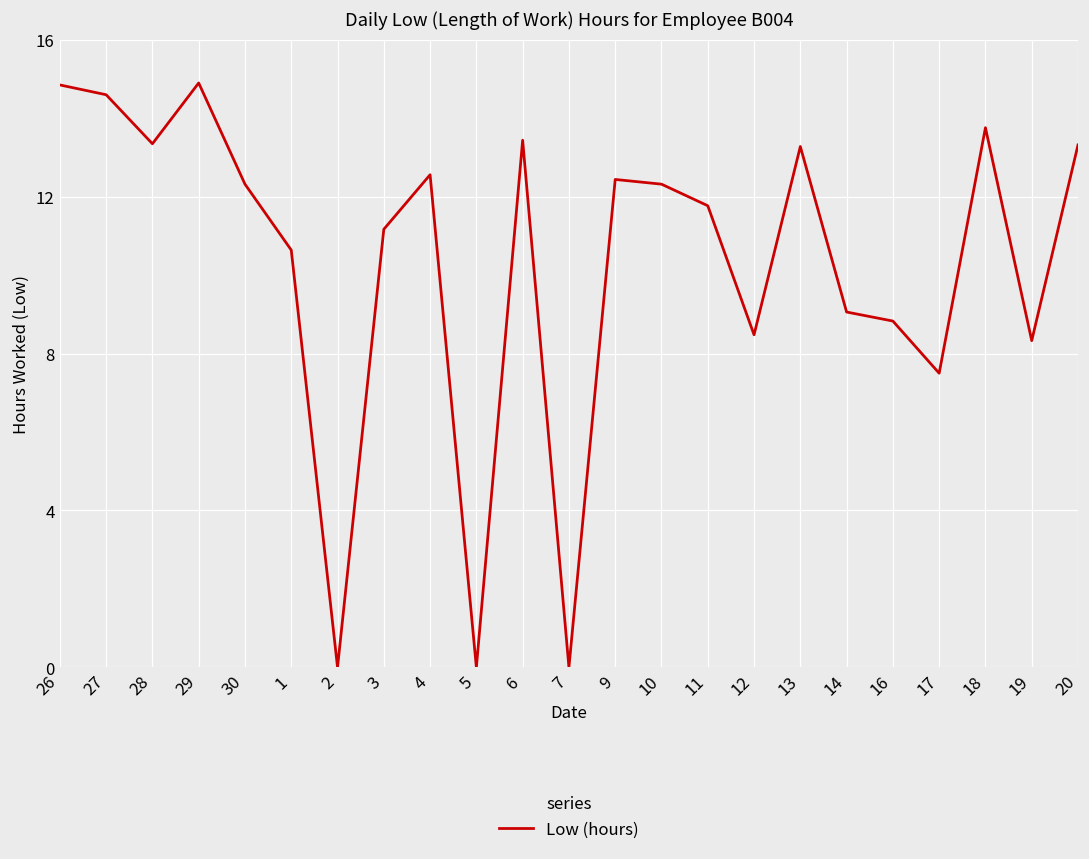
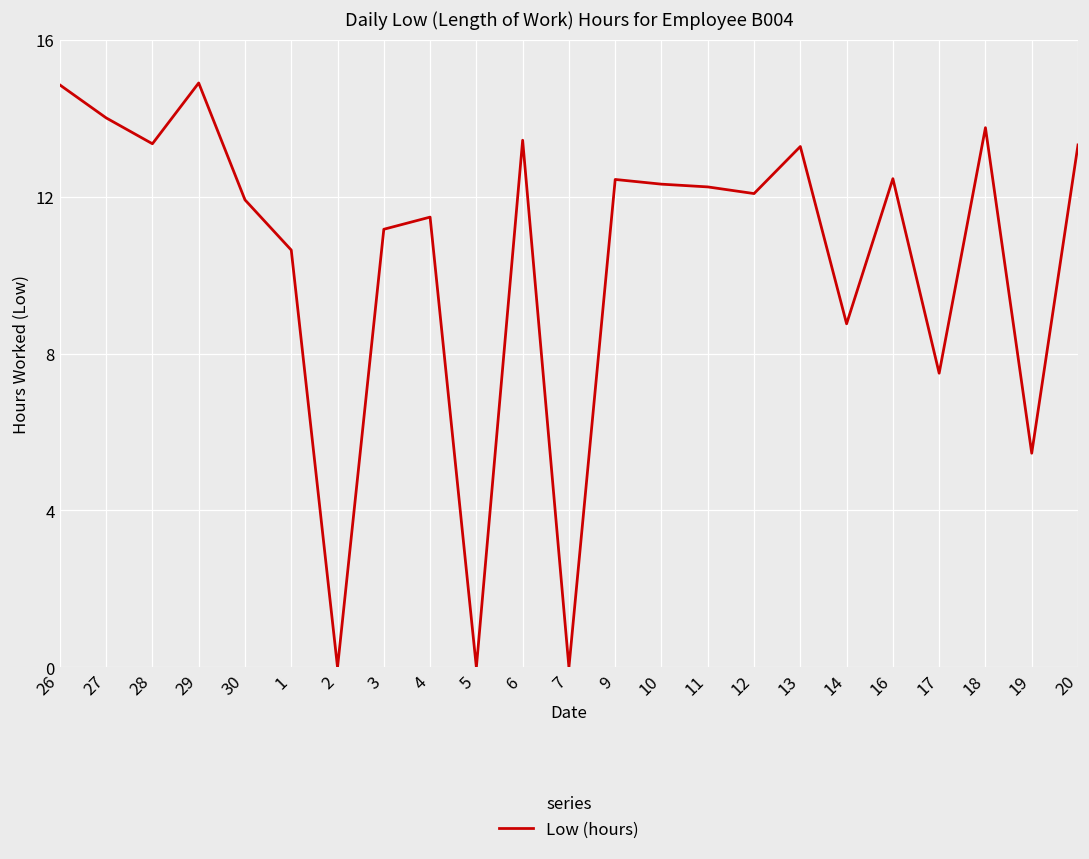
  {
    "26": 14.9,
-   "27": 14.6,
+   "27": 14.0,
    "28": 13.4,
    "29": 14.9,
-   "30": 12.3,
+   "30": 11.9,
    "1": 10.6,
    "2": 0.0,
    "3": 11.2,
-   "4": 12.6,
+   "4": 11.5,
    "5": 0.0,
    "6": 13.4,
    "7": 0.0,
    "9": 12.4,
    "10": 12.3,
-   "11": 11.8,
-   "12": 8.5,
+   "11": 12.3,
+   "12": 12.1,
    "13": 13.3,
-   "14": 9.1,
-   "16": 8.8,
+   "14": 8.8,
+   "16": 12.5,
    "17": 7.5,
    "18": 13.8,
-   "19": 8.3,
+   "19": 5.5,
    "20": 13.3
  }
